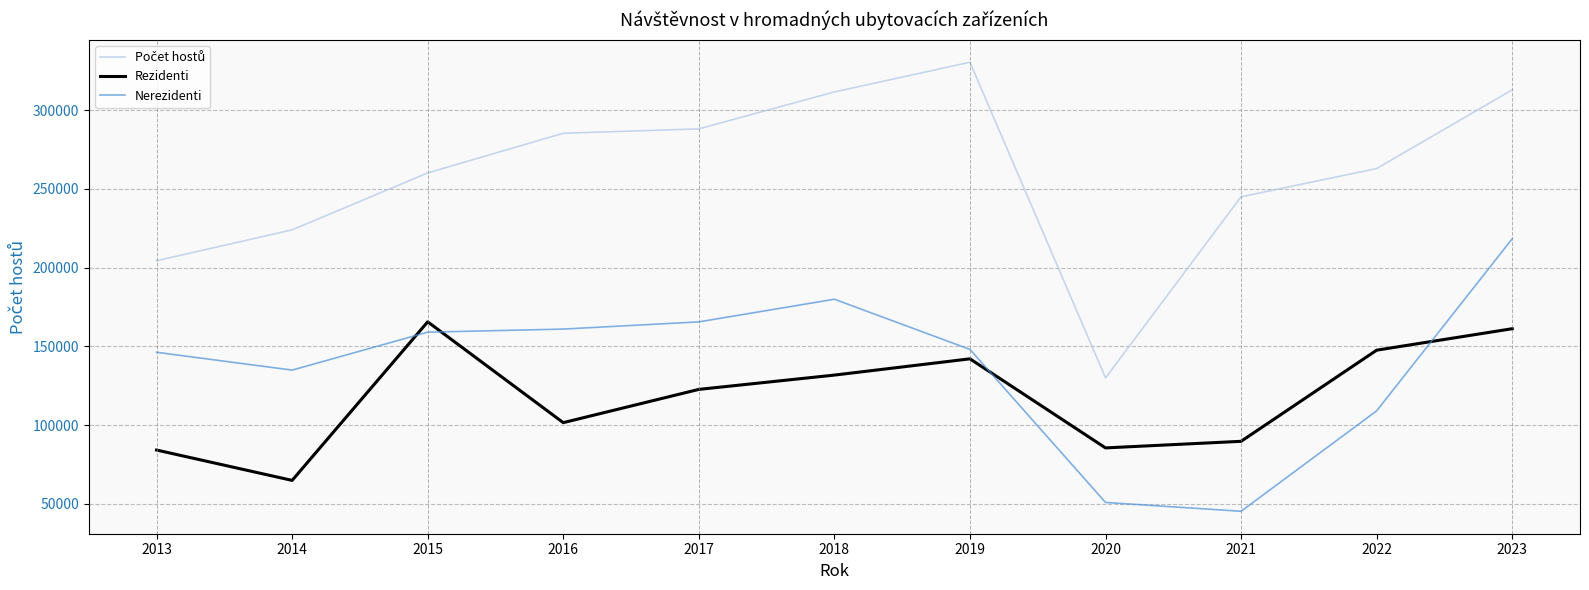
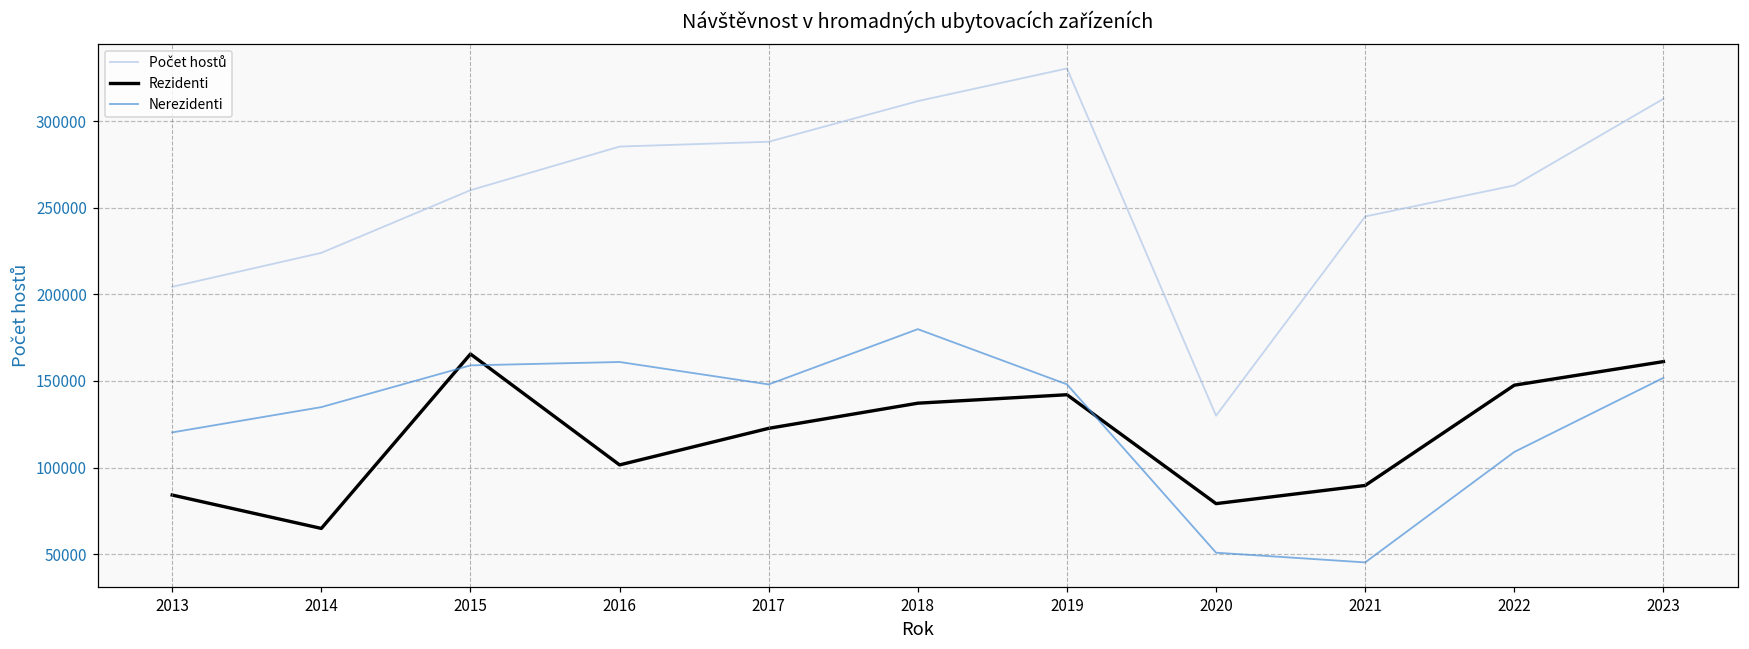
  {
    "Počet hostů": {
      "2013": 204000,
      "2014": 224000,
      "2015": 260000,
      "2016": 285000,
      "2017": 288000,
      "2018": 312000,
      "2019": 331000,
      "2020": 130000,
      "2021": 245000,
      "2022": 263000,
      "2023": 313000
    },
    "Rezidenti": {
      "2013": 84000,
      "2014": 65000,
      "2015": 166000,
      "2016": 102000,
      "2017": 123000,
-     "2018": 132000,
+     "2018": 137000,
      "2019": 142000,
-     "2020": 85000,
+     "2020": 79000,
      "2021": 90000,
      "2022": 148000,
      "2023": 161000
    },
    "Nerezidenti": {
-     "2013": 146000,
+     "2013": 120000,
      "2014": 135000,
      "2015": 159000,
      "2016": 161000,
-     "2017": 166000,
+     "2017": 148000,
      "2018": 180000,
      "2019": 148000,
      "2020": 51000,
      "2021": 45000,
      "2022": 109000,
-     "2023": 218000
+     "2023": 152000
    }
  }
